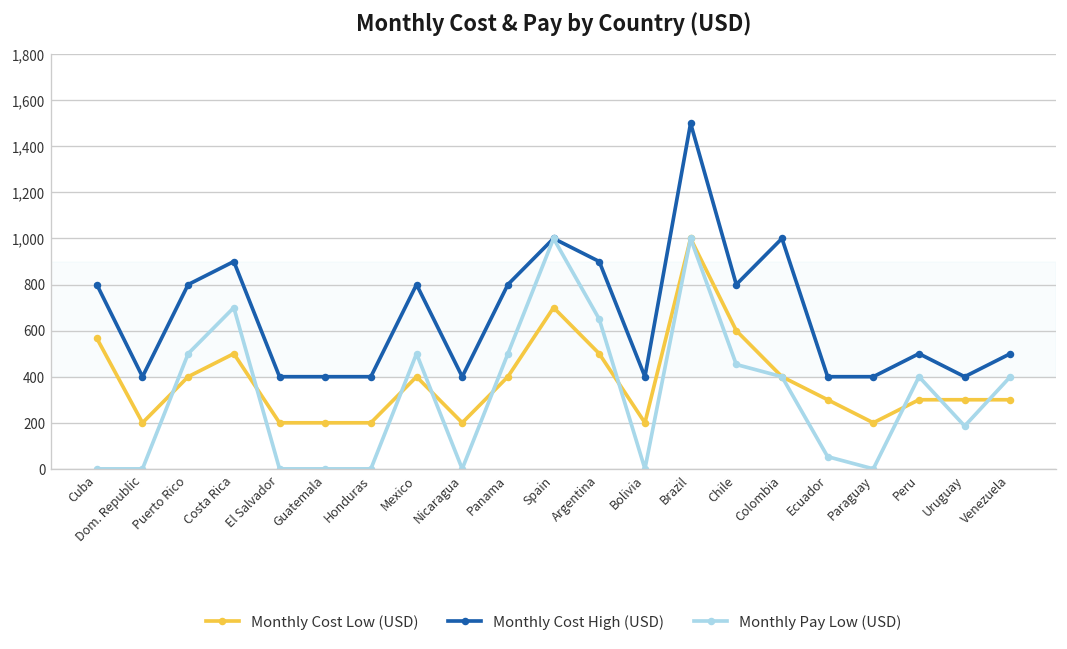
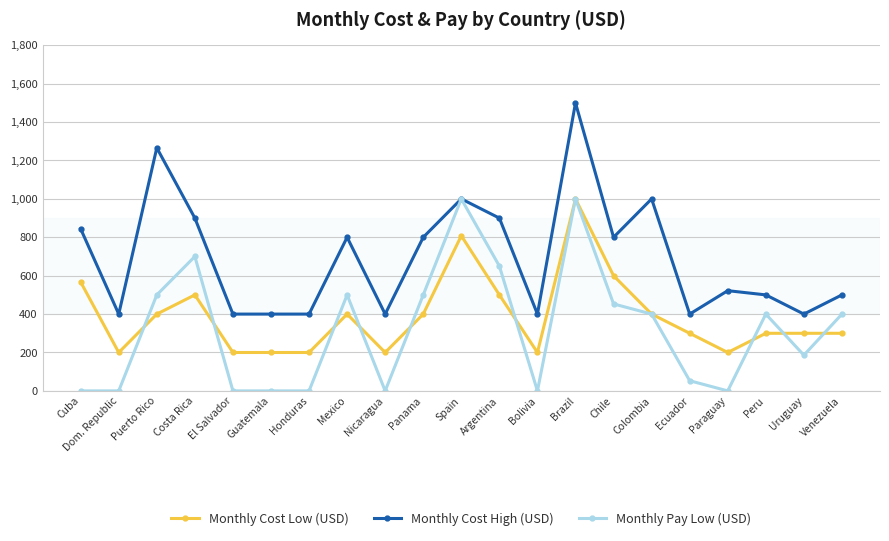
  {
    "Monthly Cost Low (USD)": {
      "Cuba": "570",
      "Dom. Republic": "200",
      "Puerto Rico": "400",
      "Costa Rica": "500",
      "El Salvador": "200",
      "Guatemala": "200",
      "Honduras": "200",
      "Mexico": "400",
      "Nicaragua": "200",
      "Panama": "400",
-     "Spain": "700",
+     "Spain": "810",
      "Argentina": "500",
      "Bolivia": "200",
      "Chile": "600",
      "Ecuador": "300",
      "Paraguay": "200",
      "Peru": "300",
      "Uruguay": "300",
      "Venezuela": "300"
    },
    "Monthly Cost High (USD)": {
-     "Cuba": "800",
+     "Cuba": "840",
      "Dom. Republic": "400",
-     "Puerto Rico": "800",
+     "Puerto Rico": "1,270",
      "Costa Rica": "900",
      "El Salvador": "400",
      "Guatemala": "400",
      "Honduras": "400",
      "Mexico": "800",
      "Nicaragua": "400",
      "Panama": "800",
      "Argentina": "900",
      "Bolivia": "400",
      "Brazil": "1,500",
      "Chile": "800",
      "Colombia": "1,000",
      "Ecuador": "400",
-     "Paraguay": "400",
+     "Paraguay": "520",
      "Peru": "500",
      "Uruguay": "400",
      "Venezuela": "500"
    },
    "Monthly Pay Low (USD)": {
      "Cuba": "0",
      "Dom. Republic": "0",
      "Puerto Rico": "500",
      "Costa Rica": "700",
      "El Salvador": "0",
      "Guatemala": "0",
      "Honduras": "0",
      "Mexico": "500",
      "Nicaragua": "0",
      "Panama": "500",
      "Argentina": "650",
      "Bolivia": "0",
      "Chile": "450",
      "Ecuador": "50",
      "Paraguay": "0",
      "Peru": "400",
      "Uruguay": "190",
      "Venezuela": "400"
    }
  }
